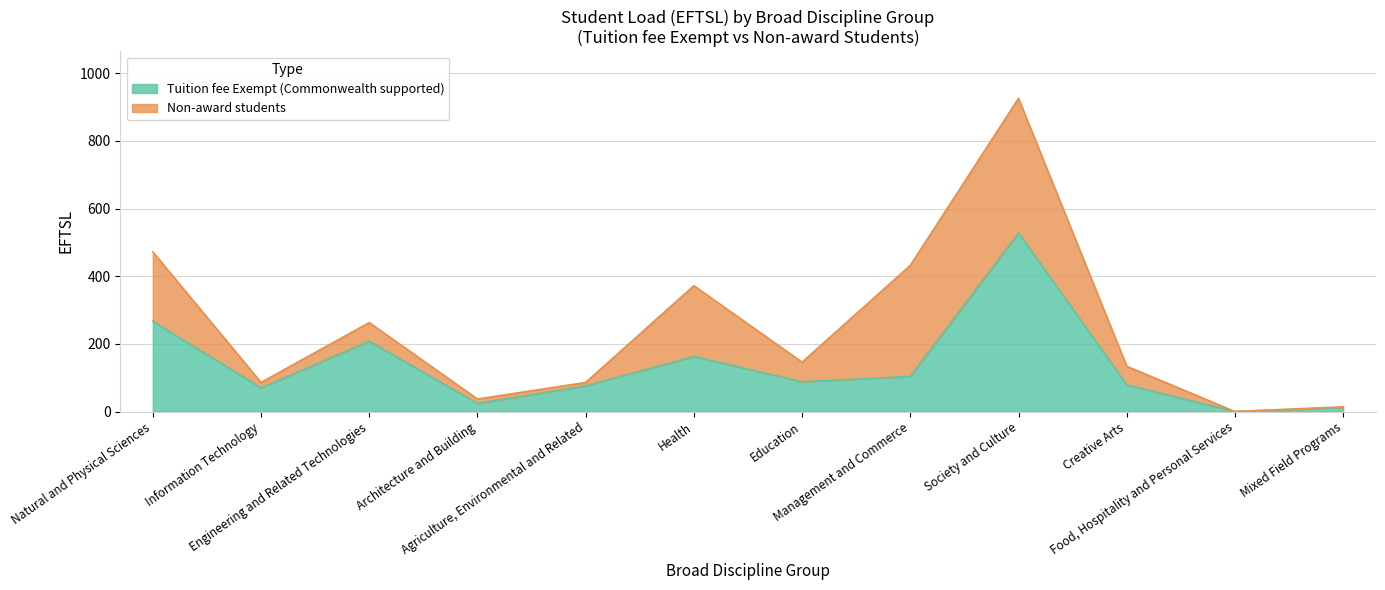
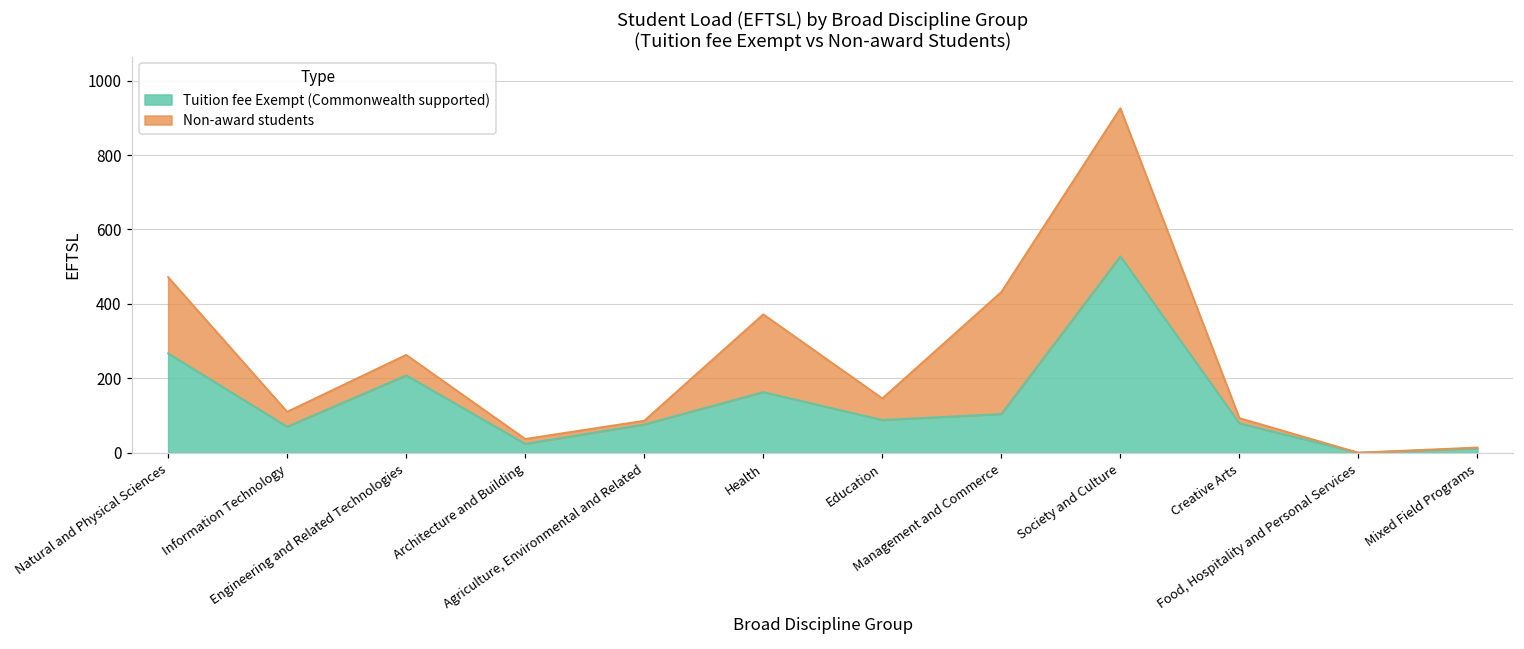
  {
    "Tuition fee Exempt (Commonwealth supported)": {
      "Natural and Physical Sciences": 270,
      "Information Technology": 70,
      "Engineering and Related Technologies": 210,
      "Architecture and Building": 20,
      "Agriculture, Environmental and Related": 80,
      "Health": 160,
      "Education": 90,
      "Management and Commerce": 100,
      "Society and Culture": 530,
      "Creative Arts": 80
    },
    "Non-award students": {
      "Natural and Physical Sciences": 210,
-     "Information Technology": 20,
+     "Information Technology": 40,
      "Engineering and Related Technologies": 60,
      "Architecture and Building": 10,
      "Agriculture, Environmental and Related": 10,
      "Health": 210,
      "Education": 60,
      "Management and Commerce": 330,
      "Society and Culture": 400,
-     "Creative Arts": 60
+     "Creative Arts": 10
    }
  }
